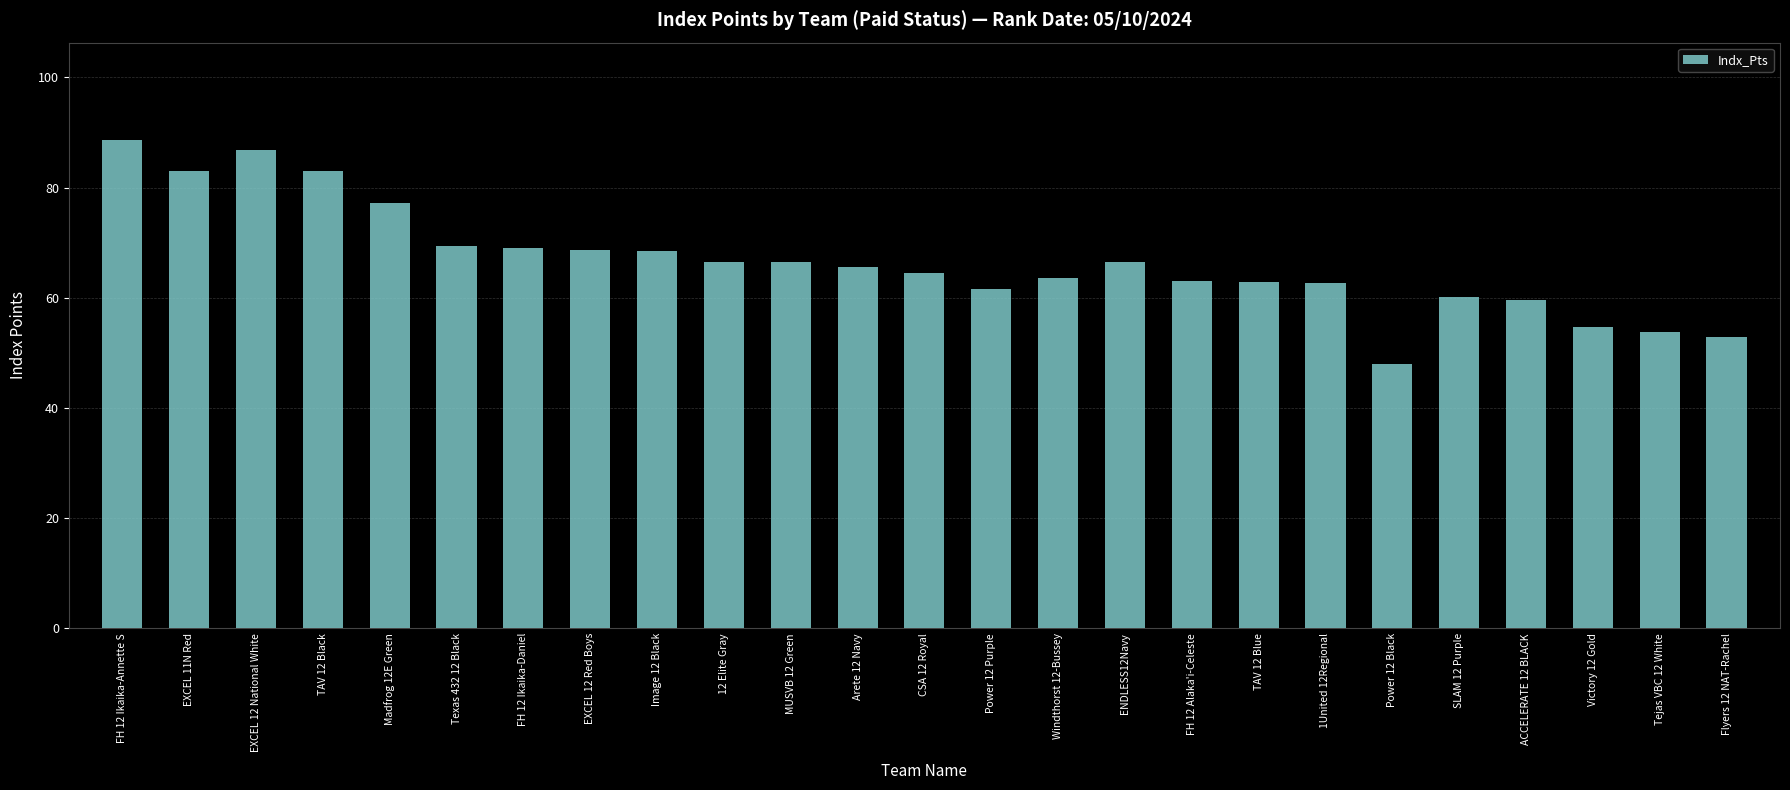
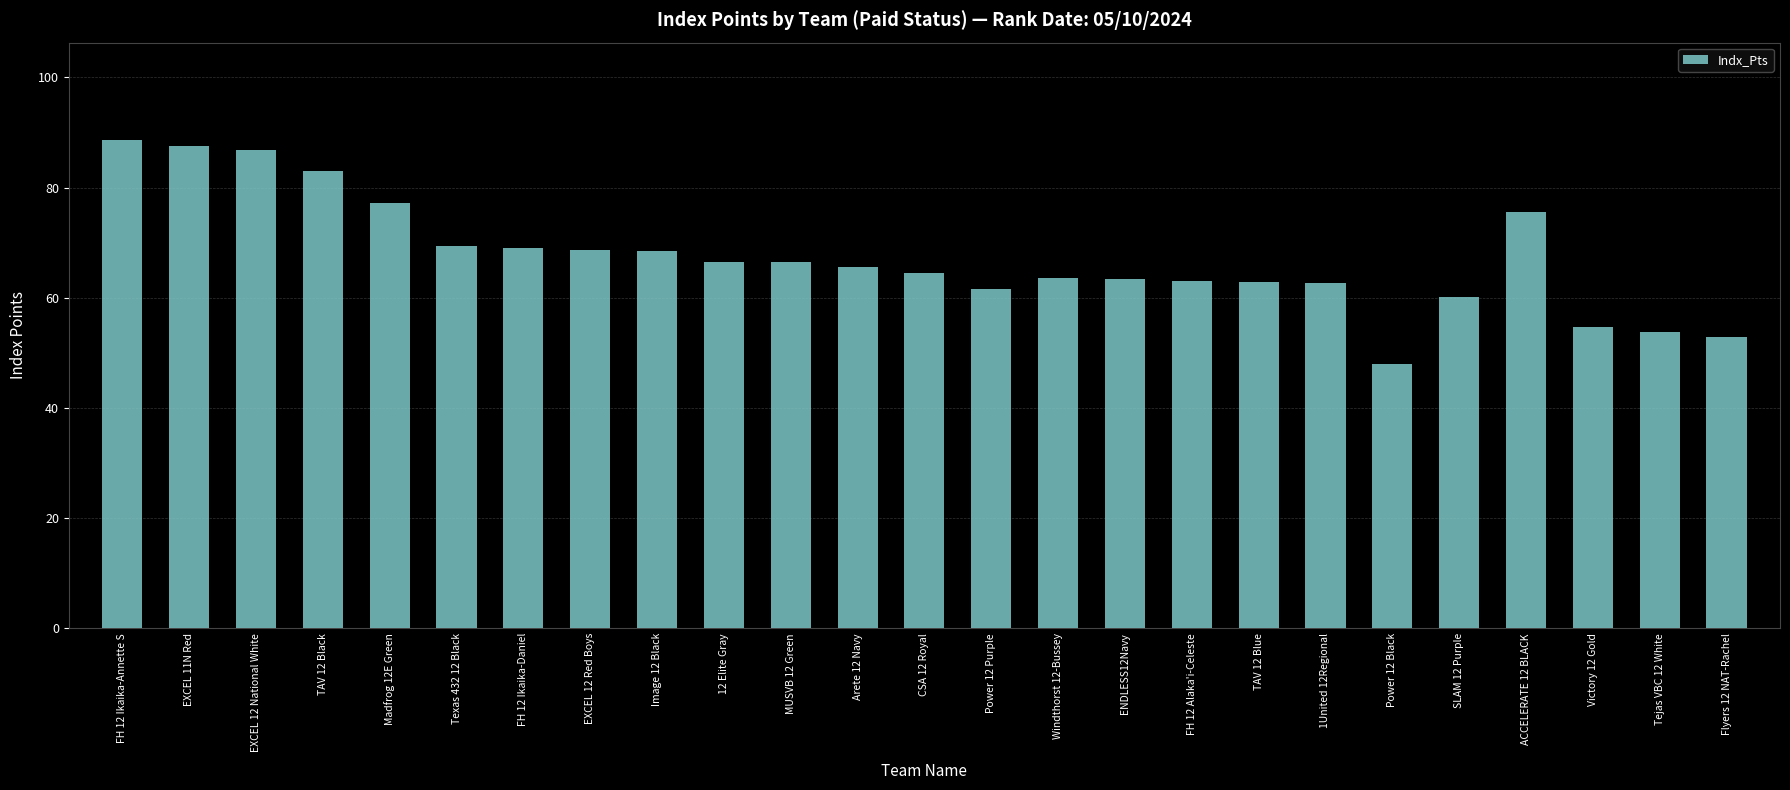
  {
    "FH 12 Ikaika-Annette S": 89,
-   "EXCEL 11N Red": 83,
+   "EXCEL 11N Red": 88,
    "EXCEL 12 National White": 87,
    "TAV 12 Black": 83,
    "Madfrog 12E Green": 77,
    "Texas 432 12 Black": 69,
    "FH 12 Ikaika-Daniel": 69,
    "EXCEL 12 Red Boys": 69,
    "Image 12 Black": 68,
    "12 Elite Gray": 66,
    "MUSVB 12 Green": 66,
    "Arete 12 Navy": 66,
    "CSA 12 Royal": 64,
    "Power 12 Purple": 62,
    "Windthorst 12-Bussey": 64,
-   "ENDLESS12Navy": 67,
+   "ENDLESS12Navy": 63,
    "FH 12 Alaka'i-Celeste": 63,
    "TAV 12 Blue": 63,
    "1United 12Regional": 63,
    "Power 12 Black": 48,
    "SLAM 12 Purple": 60,
-   "ACCELERATE 12 BLACK": 60,
+   "ACCELERATE 12 BLACK": 76,
    "Victory 12 Gold": 55,
    "Tejas VBC 12 White": 54,
    "Flyers 12 NAT-Rachel": 53
  }
